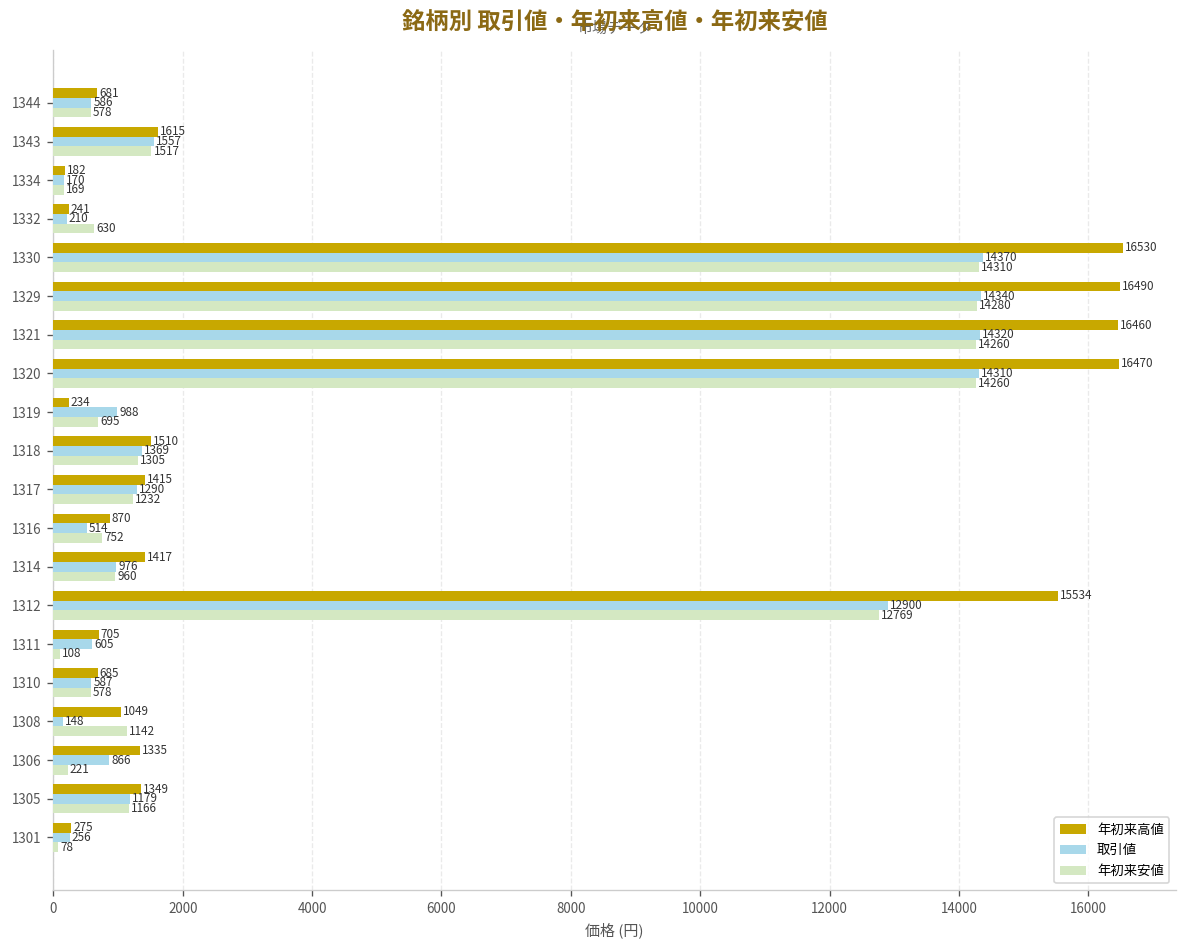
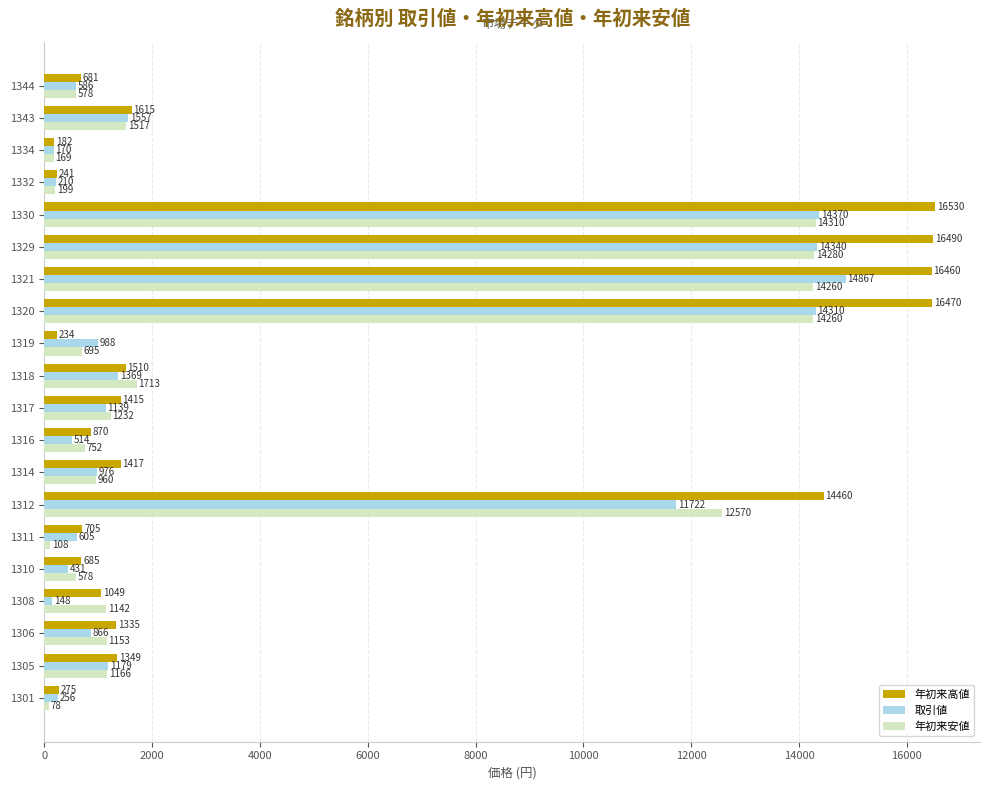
  {
    "年初来高値": {
      "1344": 681,
      "1330": 16530,
      "1329": 16490,
      "1321": 16460,
      "1320": 16470,
      "1319": 234,
      "1318": 1510,
      "1317": 1415,
      "1316": 870,
      "1314": 1417,
-     "1312": 15534,
+     "1312": 14460,
      "1311": 705,
      "1310": 685,
      "1308": 1049,
      "1306": 1335,
      "1305": 1349
    },
    "取引値": {
-     "1321": 14320,
+     "1321": 14867,
      "1319": 988,
-     "1317": 1290,
+     "1317": 1139,
      "1316": 514,
-     "1312": 12900,
+     "1312": 11722,
      "1311": 605,
-     "1310": 587,
+     "1310": 431,
      "1308": 148,
      "1306": 866
    },
    "年初来安値": {
-     "1332": 630,
+     "1332": 199,
      "1319": 695,
-     "1318": 1305,
+     "1318": 1713,
      "1316": 752,
-     "1312": 12769,
+     "1312": 12570,
      "1311": 108,
      "1308": 1142,
-     "1306": 221,
+     "1306": 1153,
      "1301": 78
    }
  }
